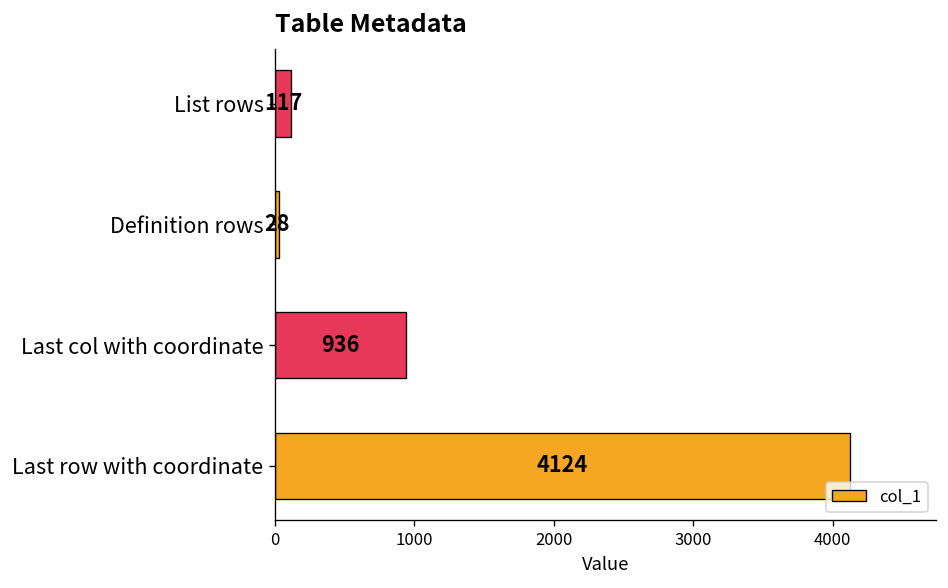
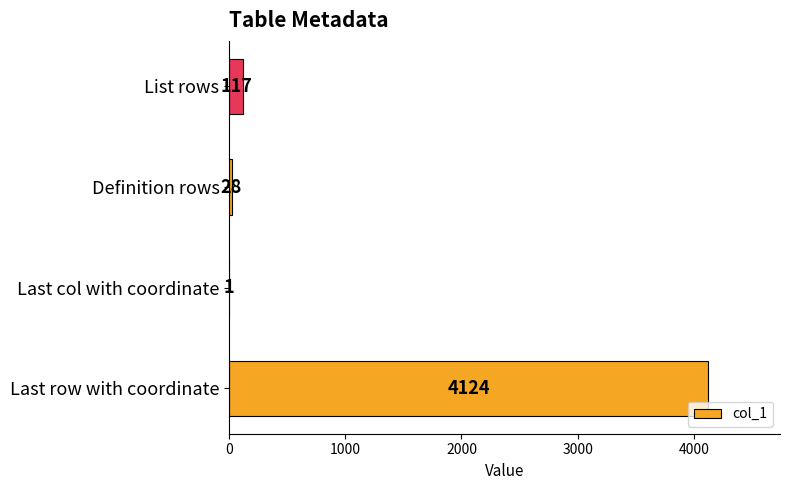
  {
    "List rows": 117,
    "Definition rows": 28,
-   "Last col with coordinate": 936,
+   "Last col with coordinate": 1,
    "Last row with coordinate": 4124
  }
